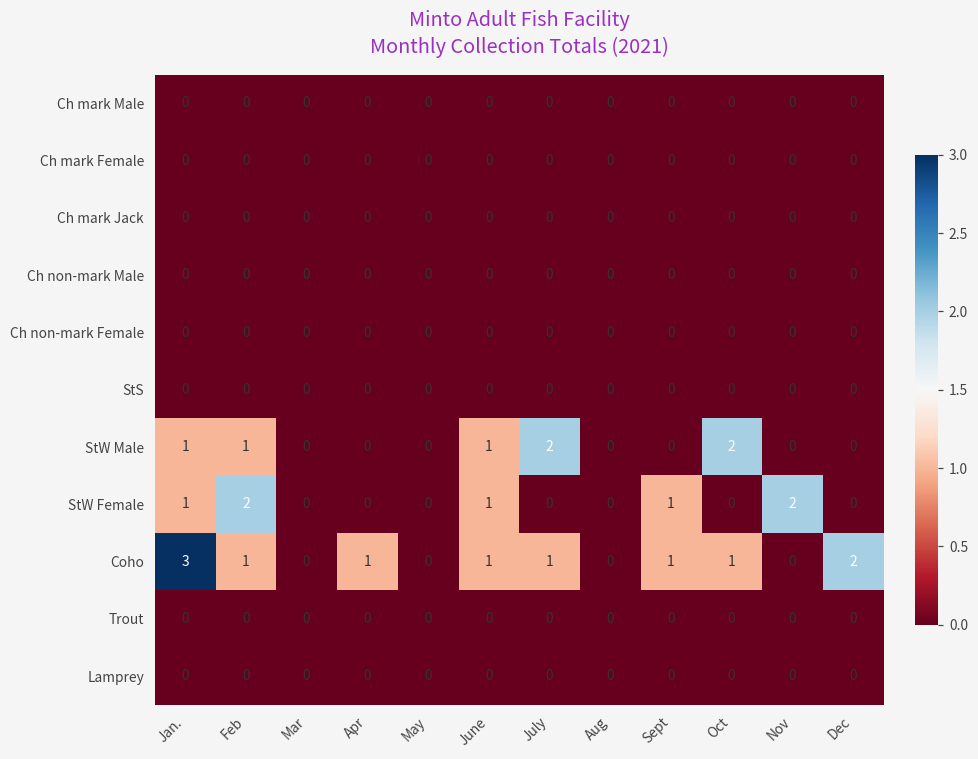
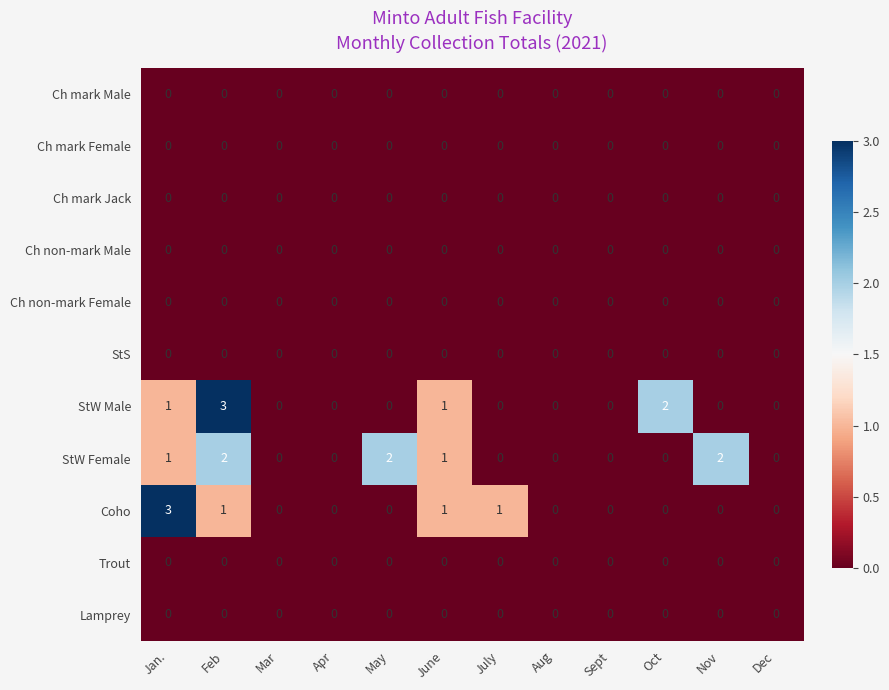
  {
    "Ch mark Male": {
      "Jan.": 0,
      "Feb": 0,
      "Mar": 0,
      "Apr": 0,
      "May": 0,
      "June": 0,
      "July": 0,
      "Aug": 0,
      "Sept": 0,
      "Oct": 0,
      "Nov": 0,
      "Dec": 0
    },
    "Ch mark Female": {
      "Jan.": 0,
      "Feb": 0,
      "Mar": 0,
      "Apr": 0,
      "May": 0,
      "June": 0,
      "July": 0,
      "Aug": 0,
      "Sept": 0,
      "Oct": 0,
      "Nov": 0,
      "Dec": 0
    },
    "Ch mark Jack": {
      "Jan.": 0,
      "Feb": 0,
      "Mar": 0,
      "Apr": 0,
      "May": 0,
      "June": 0,
      "July": 0,
      "Aug": 0,
      "Sept": 0,
      "Oct": 0,
      "Nov": 0,
      "Dec": 0
    },
    "Ch non-mark Male": {
      "Jan.": 0,
      "Feb": 0,
      "Mar": 0,
      "Apr": 0,
      "May": 0,
      "June": 0,
      "July": 0,
      "Aug": 0,
      "Sept": 0,
      "Oct": 0,
      "Nov": 0,
      "Dec": 0
    },
    "Ch non-mark Female": {
      "Jan.": 0,
      "Feb": 0,
      "Mar": 0,
      "Apr": 0,
      "May": 0,
      "June": 0,
      "July": 0,
      "Aug": 0,
      "Sept": 0,
      "Oct": 0,
      "Nov": 0,
      "Dec": 0
    },
    "StS": {
      "Jan.": 0,
      "Feb": 0,
      "Mar": 0,
      "Apr": 0,
      "May": 0,
      "June": 0,
      "July": 0,
      "Aug": 0,
      "Sept": 0,
      "Oct": 0,
      "Nov": 0,
      "Dec": 0
    },
    "StW Male": {
      "Jan.": 1,
-     "Feb": 1,
+     "Feb": 3,
      "Mar": 0,
      "Apr": 0,
      "May": 0,
      "June": 1,
-     "July": 2,
+     "July": 0,
      "Aug": 0,
      "Sept": 0,
      "Oct": 2,
      "Nov": 0,
      "Dec": 0
    },
    "StW Female": {
      "Jan.": 1,
      "Feb": 2,
      "Mar": 0,
      "Apr": 0,
-     "May": 0,
+     "May": 2,
      "June": 1,
      "July": 0,
      "Aug": 0,
-     "Sept": 1,
+     "Sept": 0,
      "Oct": 0,
      "Nov": 2,
      "Dec": 0
    },
    "Coho": {
      "Jan.": 3,
      "Feb": 1,
      "Mar": 0,
-     "Apr": 1,
+     "Apr": 0,
      "May": 0,
      "June": 1,
      "July": 1,
      "Aug": 0,
-     "Sept": 1,
-     "Oct": 1,
+     "Sept": 0,
+     "Oct": 0,
      "Nov": 0,
-     "Dec": 2
+     "Dec": 0
    },
    "Trout": {
      "Jan.": 0,
      "Feb": 0,
      "Mar": 0,
      "Apr": 0,
      "May": 0,
      "June": 0,
      "July": 0,
      "Aug": 0,
      "Sept": 0,
      "Oct": 0,
      "Nov": 0,
      "Dec": 0
    },
    "Lamprey": {
      "Jan.": 0,
      "Feb": 0,
      "Mar": 0,
      "Apr": 0,
      "May": 0,
      "June": 0,
      "July": 0,
      "Aug": 0,
      "Sept": 0,
      "Oct": 0,
      "Nov": 0,
      "Dec": 0
    }
  }
